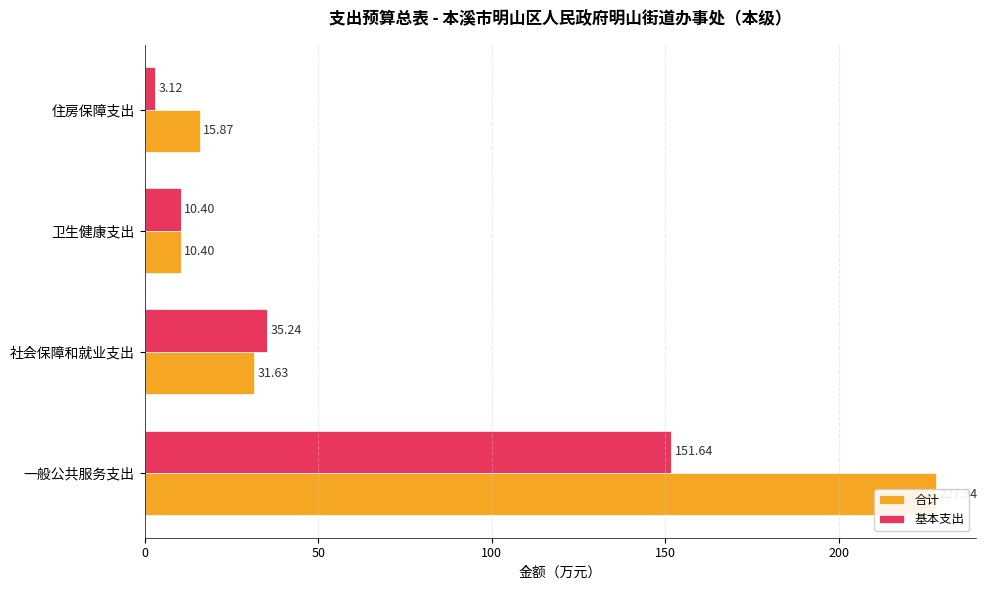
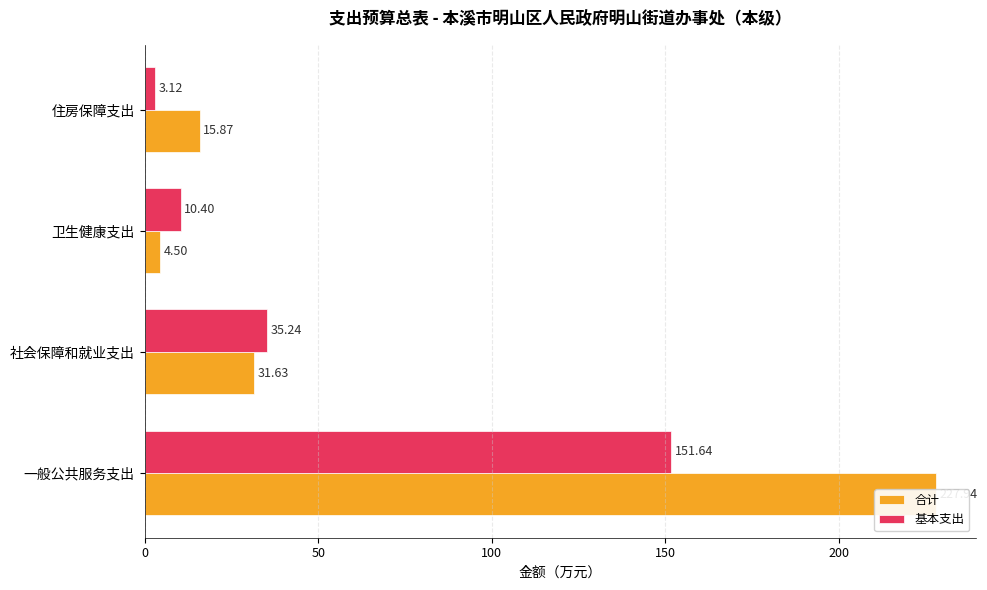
  {
    "合计": {
      "住房保障支出": 15.87,
-     "卫生健康支出": 10.40,
+     "卫生健康支出": 4.50,
      "社会保障和就业支出": 31.63
    },
    "基本支出": {
      "住房保障支出": 3.12,
      "卫生健康支出": 10.40,
      "社会保障和就业支出": 35.24,
      "一般公共服务支出": 151.64
    }
  }
